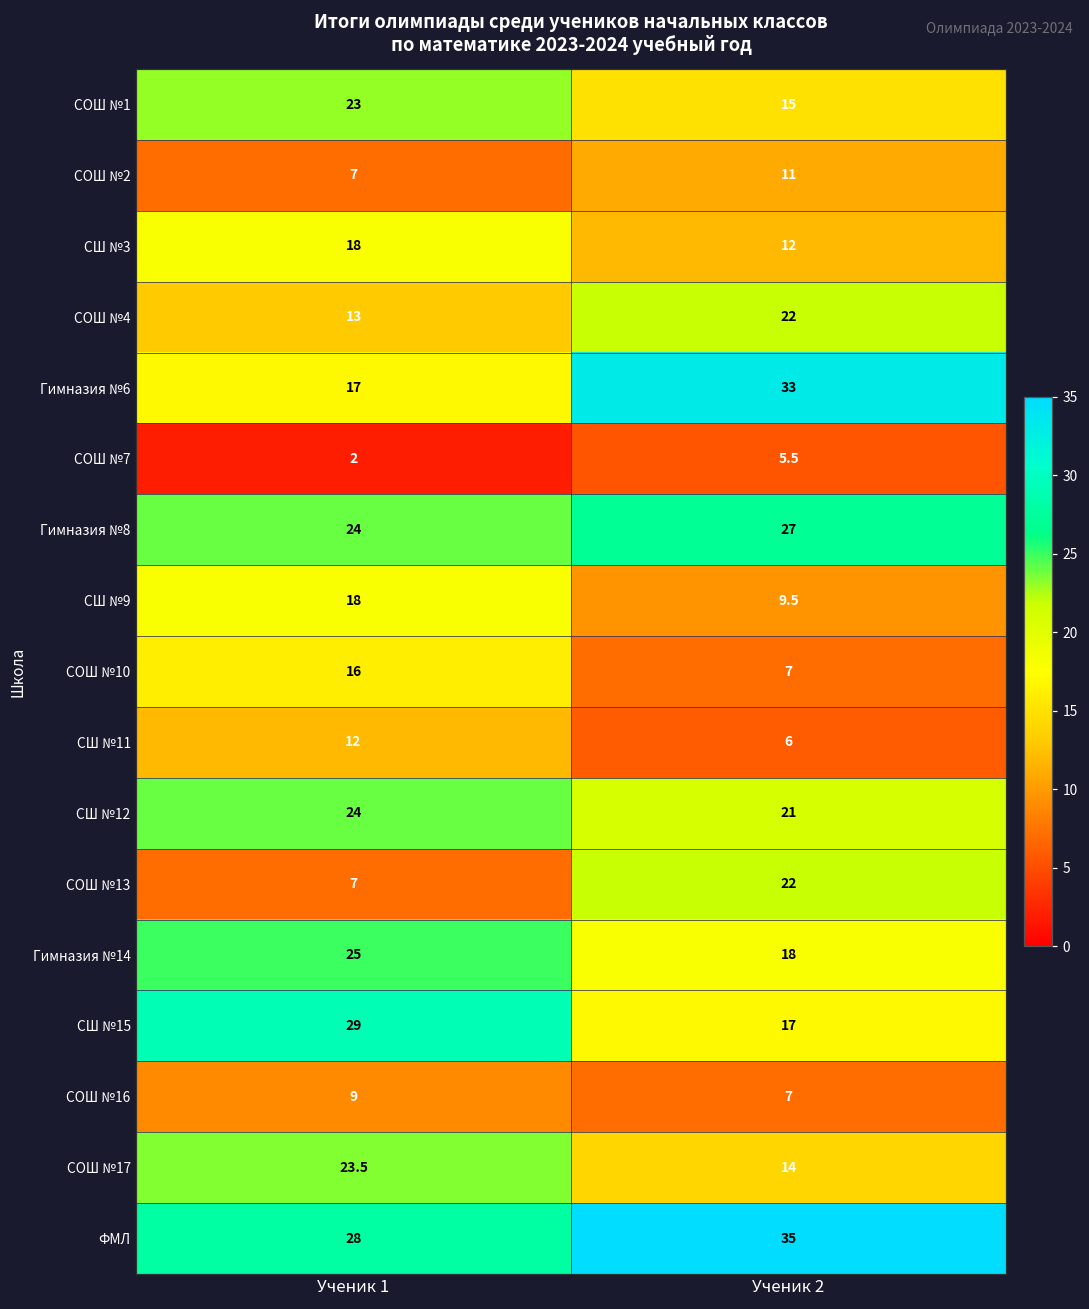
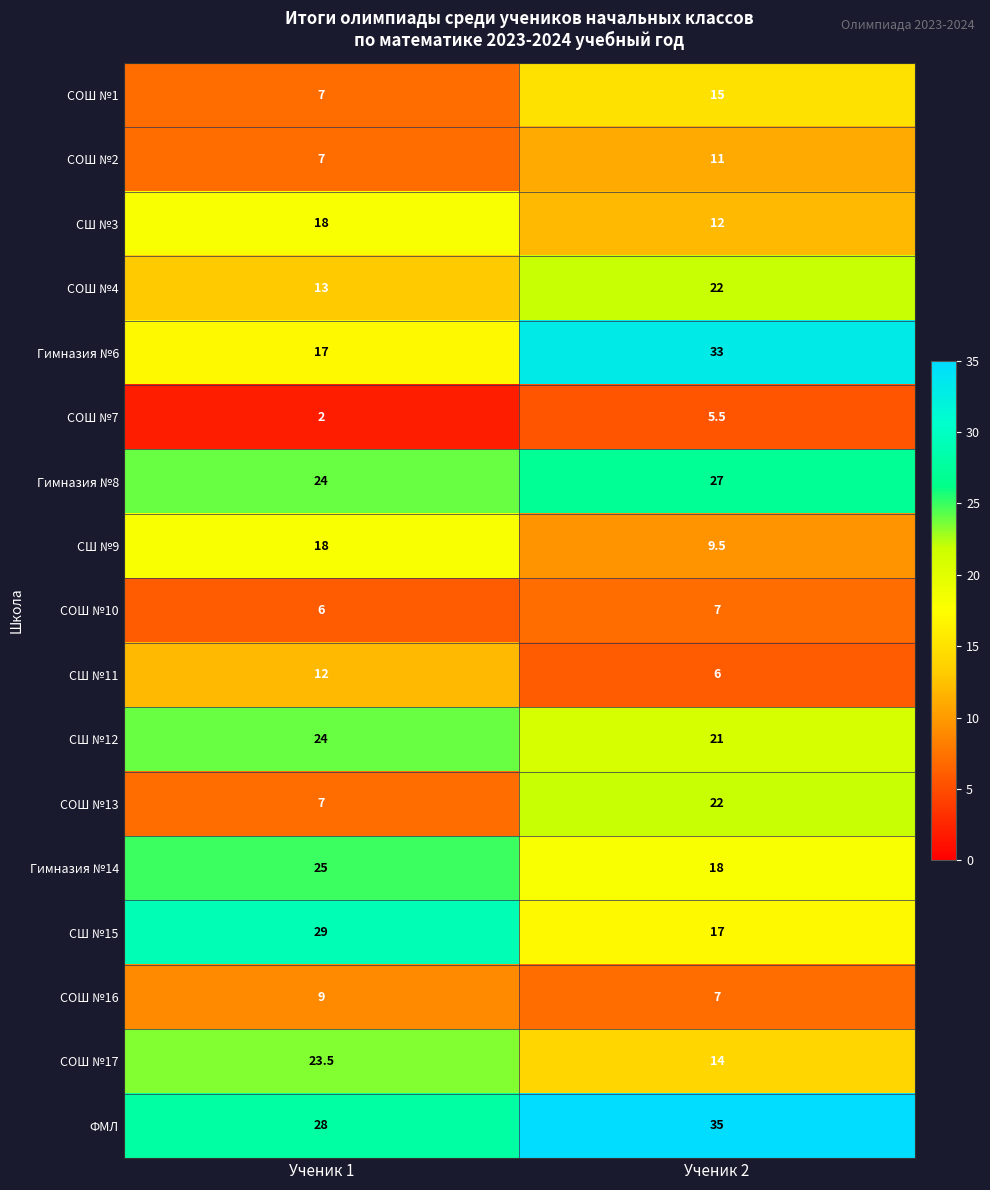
  {
    "СОШ №1": {
-     "Ученик 1": 23,
+     "Ученик 1": 7,
      "Ученик 2": 15
    },
    "СОШ №2": {
      "Ученик 1": 7,
      "Ученик 2": 11
    },
    "СШ №3": {
      "Ученик 1": 18,
      "Ученик 2": 12
    },
    "СОШ №4": {
      "Ученик 1": 13,
      "Ученик 2": 22
    },
    "Гимназия №6": {
      "Ученик 1": 17,
      "Ученик 2": 33
    },
    "СОШ №7": {
      "Ученик 1": 2,
      "Ученик 2": 5.5
    },
    "Гимназия №8": {
      "Ученик 1": 24,
      "Ученик 2": 27
    },
    "СШ №9": {
      "Ученик 1": 18,
      "Ученик 2": 9.5
    },
    "СОШ №10": {
-     "Ученик 1": 16,
+     "Ученик 1": 6,
      "Ученик 2": 7
    },
    "СШ №11": {
      "Ученик 1": 12,
      "Ученик 2": 6
    },
    "СШ №12": {
      "Ученик 1": 24,
      "Ученик 2": 21
    },
    "СОШ №13": {
      "Ученик 1": 7,
      "Ученик 2": 22
    },
    "Гимназия №14": {
      "Ученик 1": 25,
      "Ученик 2": 18
    },
    "СШ №15": {
      "Ученик 1": 29,
      "Ученик 2": 17
    },
    "СОШ №16": {
      "Ученик 1": 9,
      "Ученик 2": 7
    },
    "СОШ №17": {
      "Ученик 1": 23.5,
      "Ученик 2": 14
    },
    "ФМЛ": {
      "Ученик 1": 28,
      "Ученик 2": 35
    }
  }
